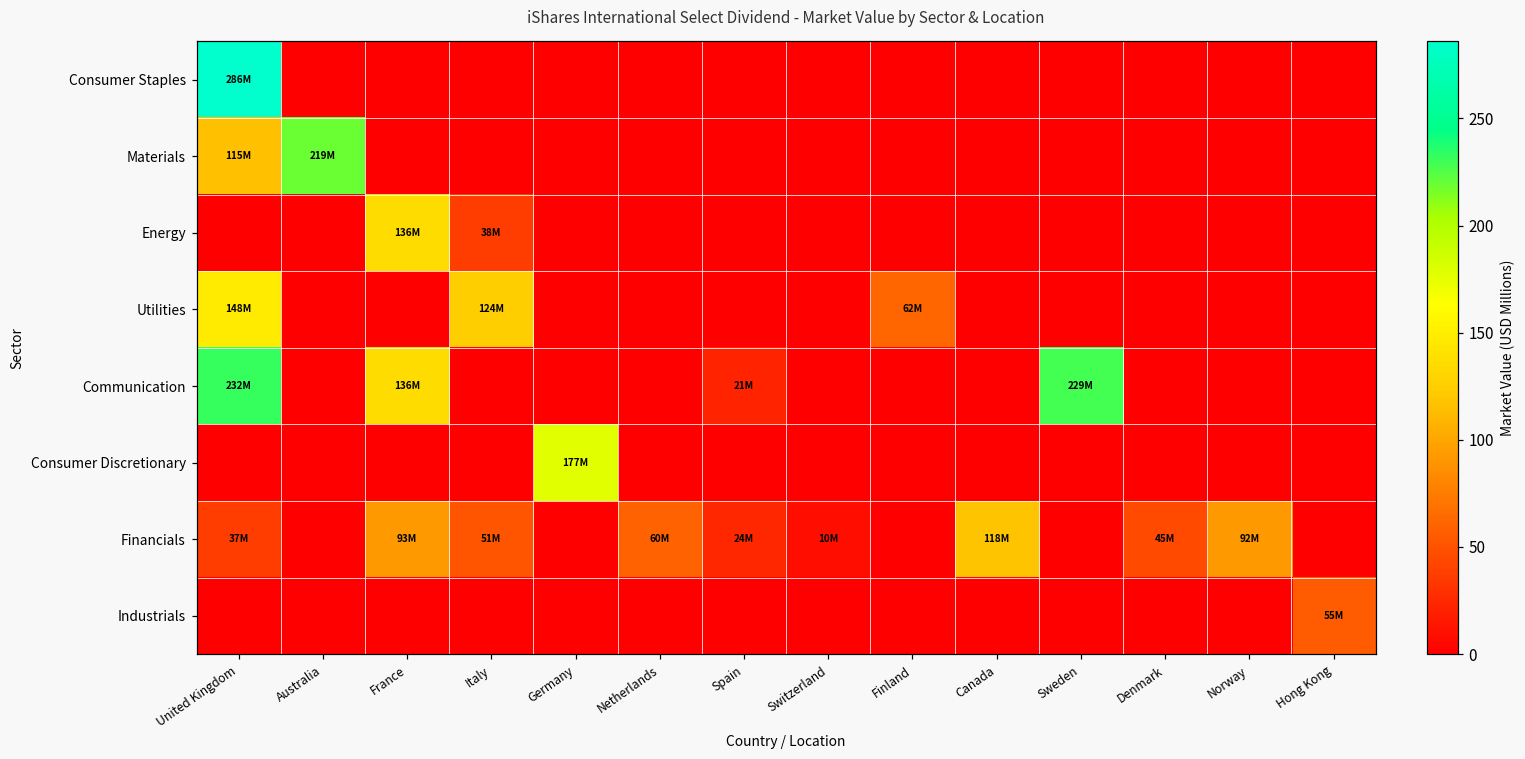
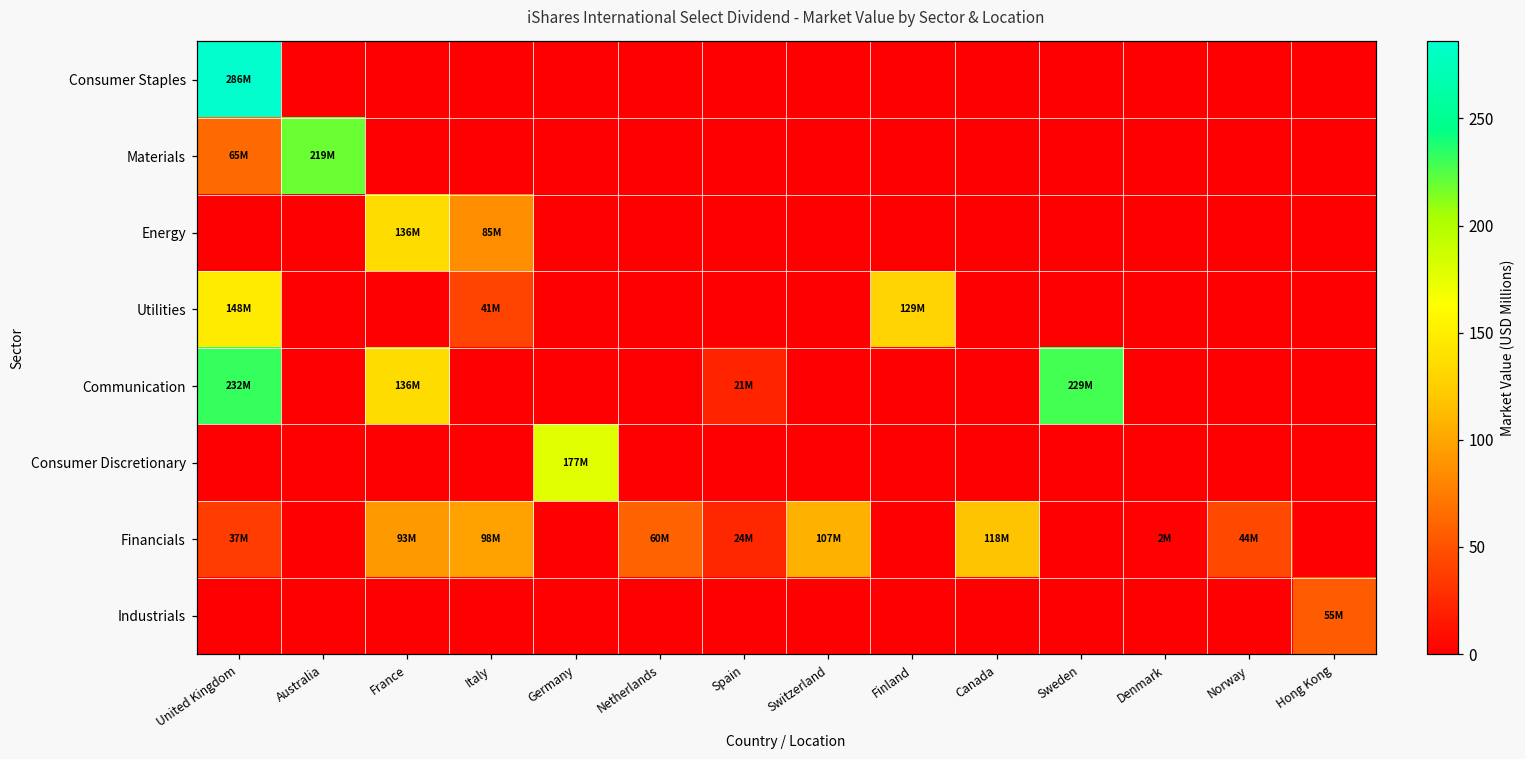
  {
    "Consumer Staples": {
      "United Kingdom": "286M"
    },
    "Materials": {
-     "United Kingdom": "115M",
+     "United Kingdom": "65M",
      "Australia": "219M"
    },
    "Energy": {
      "France": "136M",
-     "Italy": "38M"
+     "Italy": "85M"
    },
    "Utilities": {
      "United Kingdom": "148M",
-     "Italy": "124M",
-     "Finland": "62M"
+     "Italy": "41M",
+     "Finland": "129M"
    },
    "Communication": {
      "United Kingdom": "232M",
      "France": "136M",
      "Spain": "21M",
      "Sweden": "229M"
    },
    "Consumer Discretionary": {
      "Germany": "177M"
    },
    "Financials": {
      "United Kingdom": "37M",
      "France": "93M",
-     "Italy": "51M",
+     "Italy": "98M",
      "Netherlands": "60M",
      "Spain": "24M",
-     "Switzerland": "10M",
+     "Switzerland": "107M",
      "Canada": "118M",
-     "Denmark": "45M",
-     "Norway": "92M"
+     "Denmark": "2M",
+     "Norway": "44M"
    },
    "Industrials": {
      "Hong Kong": "55M"
    }
  }
